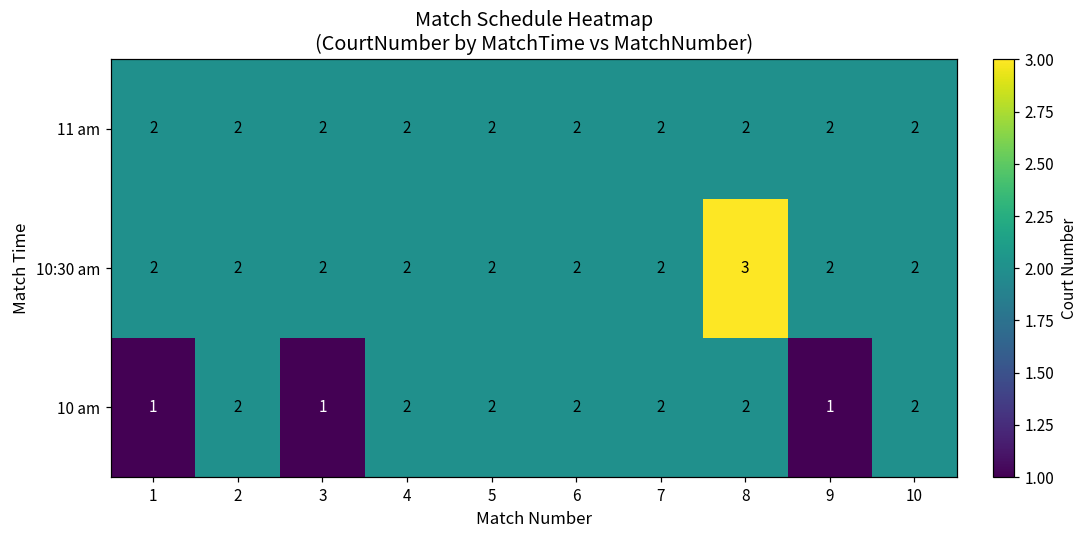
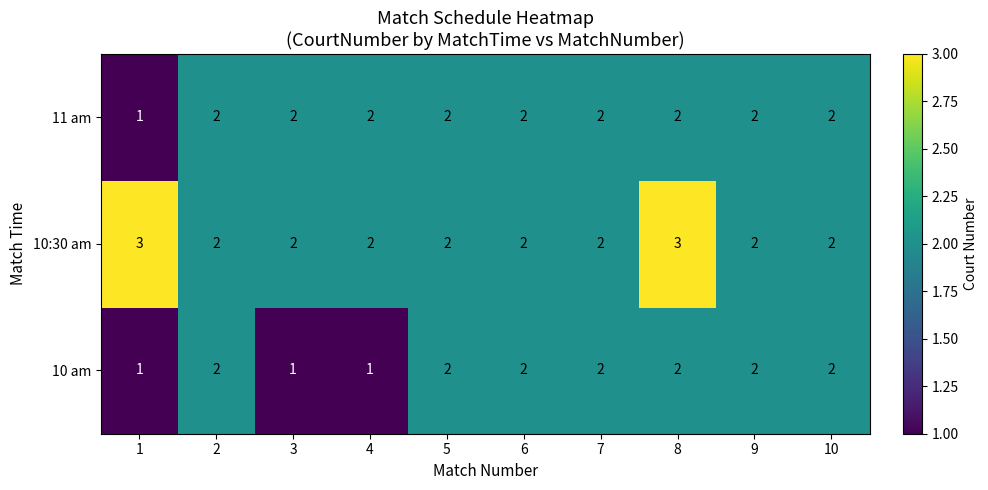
  {
    "11 am": {
-     "1": 2,
+     "1": 1,
      "2": 2,
      "3": 2,
      "4": 2,
      "5": 2,
      "6": 2,
      "7": 2,
      "8": 2,
      "9": 2,
      "10": 2
    },
    "10:30 am": {
-     "1": 2,
+     "1": 3,
      "2": 2,
      "3": 2,
      "4": 2,
      "5": 2,
      "6": 2,
      "7": 2,
      "8": 3,
      "9": 2,
      "10": 2
    },
    "10 am": {
      "1": 1,
      "2": 2,
      "3": 1,
-     "4": 2,
+     "4": 1,
      "5": 2,
      "6": 2,
      "7": 2,
      "8": 2,
-     "9": 1,
+     "9": 2,
      "10": 2
    }
  }
